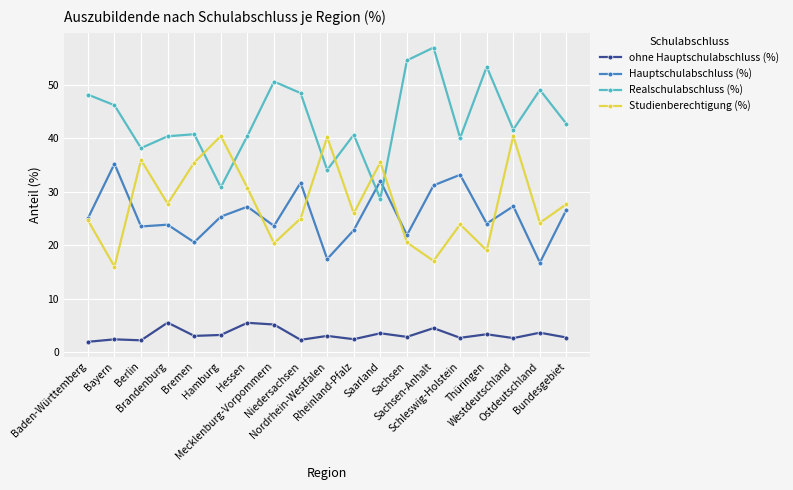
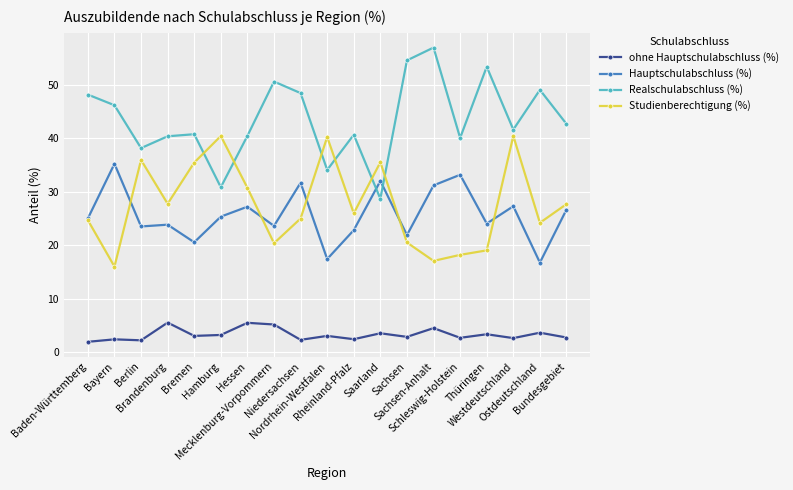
  {
    "ohne Hauptschulabschluss (%)": {
      "Baden-Württemberg": 2,
      "Bayern": 2,
      "Berlin": 2,
      "Brandenburg": 6,
      "Bremen": 3,
      "Hamburg": 3,
      "Hessen": 6,
      "Mecklenburg-Vorpommern": 5,
      "Niedersachsen": 2,
      "Nordrhein-Westfalen": 3,
      "Rheinland-Pfalz": 2,
      "Saarland": 4,
      "Sachsen": 3,
      "Sachsen-Anhalt": 5,
      "Schleswig-Holstein": 3,
      "Thüringen": 3,
      "Westdeutschland": 3,
      "Ostdeutschland": 4,
      "Bundesgebiet": 3
    },
    "Hauptschulabschluss (%)": {
      "Bayern": 35,
      "Berlin": 24,
      "Brandenburg": 24,
      "Bremen": 21,
      "Hamburg": 25,
      "Hessen": 27,
      "Mecklenburg-Vorpommern": 24,
      "Niedersachsen": 32,
      "Nordrhein-Westfalen": 17,
      "Rheinland-Pfalz": 23,
      "Saarland": 32,
      "Sachsen": 22,
      "Sachsen-Anhalt": 31,
      "Schleswig-Holstein": 33,
      "Thüringen": 24,
      "Westdeutschland": 27,
      "Ostdeutschland": 17,
      "Bundesgebiet": 27
    },
    "Realschulabschluss (%)": {
      "Baden-Württemberg": 48,
      "Bayern": 46,
      "Berlin": 38,
      "Brandenburg": 40,
      "Bremen": 41,
      "Hamburg": 31,
      "Hessen": 40,
      "Mecklenburg-Vorpommern": 51,
      "Niedersachsen": 48,
      "Nordrhein-Westfalen": 34,
      "Rheinland-Pfalz": 41,
      "Saarland": 29,
      "Sachsen": 55,
      "Sachsen-Anhalt": 57,
      "Schleswig-Holstein": 40,
      "Thüringen": 53,
      "Westdeutschland": 42,
      "Ostdeutschland": 49,
      "Bundesgebiet": 43
    },
    "Studienberechtigung (%)": {
      "Bayern": 16,
      "Berlin": 36,
      "Brandenburg": 28,
      "Bremen": 36,
      "Hamburg": 40,
      "Hessen": 31,
      "Mecklenburg-Vorpommern": 20,
      "Niedersachsen": 25,
      "Nordrhein-Westfalen": 40,
      "Rheinland-Pfalz": 26,
      "Saarland": 36,
      "Sachsen": 21,
      "Sachsen-Anhalt": 17,
-     "Schleswig-Holstein": 24,
+     "Schleswig-Holstein": 18,
      "Thüringen": 19,
      "Westdeutschland": 40,
      "Ostdeutschland": 24,
      "Bundesgebiet": 28
    }
  }
